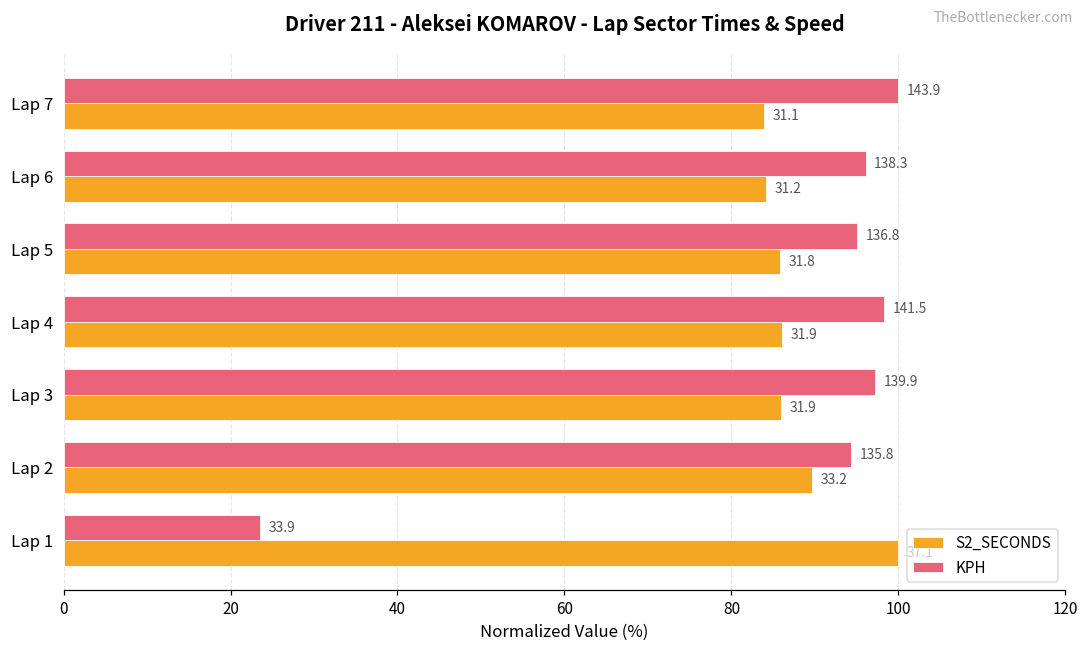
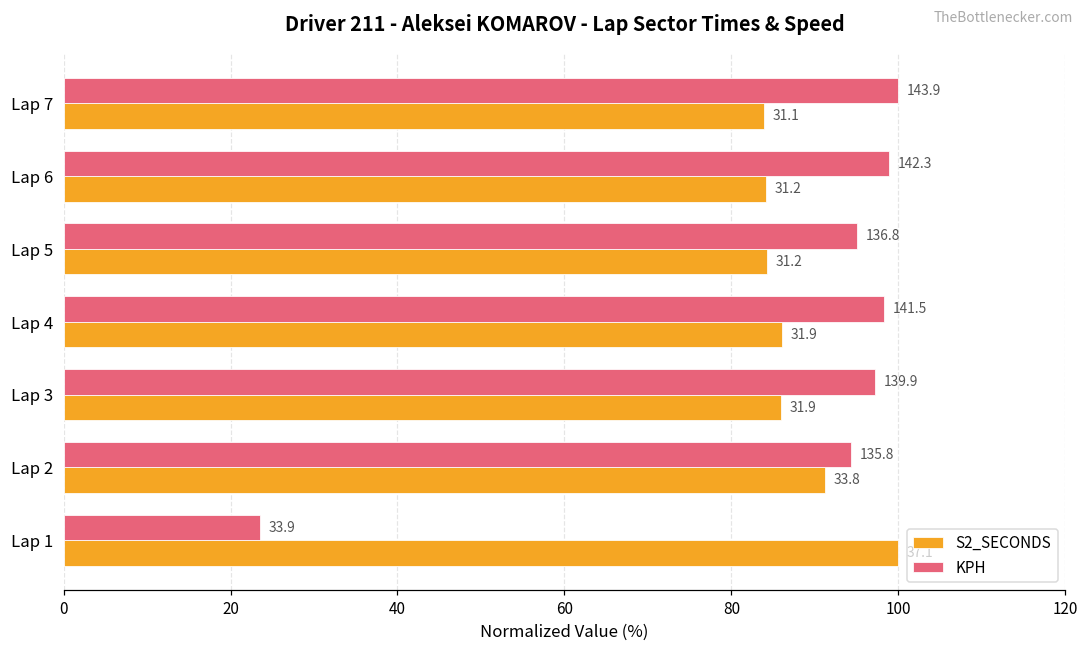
  {
    "S2_SECONDS": {
-     "Lap 5": 31.8,
-     "Lap 2": 33.2
+     "Lap 5": 31.2,
+     "Lap 2": 33.8
    },
    "KPH": {
-     "Lap 6": 138.3
+     "Lap 6": 142.3
    }
  }
